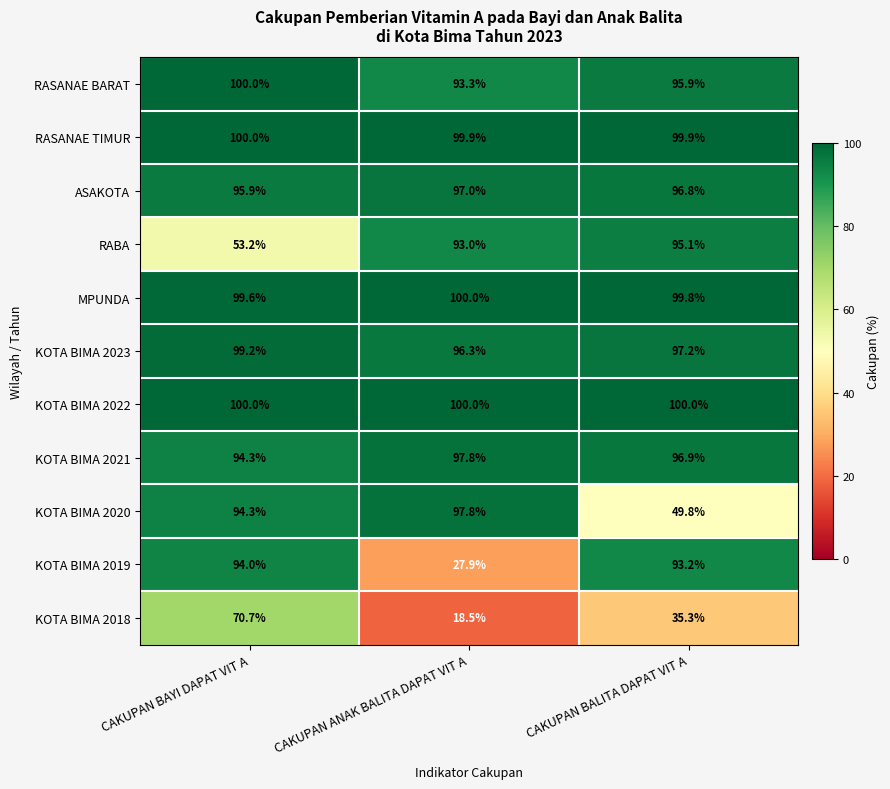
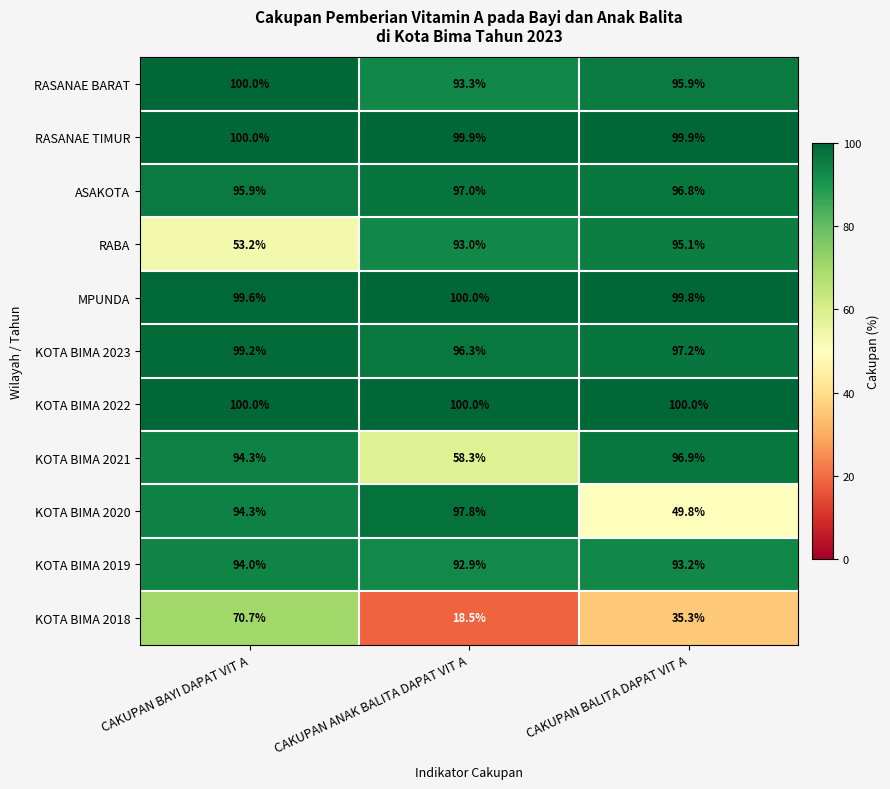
  {
    "RASANAE BARAT": {
      "CAKUPAN BAYI DAPAT VIT A": "100.0%",
      "CAKUPAN ANAK BALITA DAPAT VIT A": "93.3%",
      "CAKUPAN BALITA DAPAT VIT A": "95.9%"
    },
    "RASANAE TIMUR": {
      "CAKUPAN BAYI DAPAT VIT A": "100.0%",
      "CAKUPAN ANAK BALITA DAPAT VIT A": "99.9%",
      "CAKUPAN BALITA DAPAT VIT A": "99.9%"
    },
    "ASAKOTA": {
      "CAKUPAN BAYI DAPAT VIT A": "95.9%",
      "CAKUPAN ANAK BALITA DAPAT VIT A": "97.0%",
      "CAKUPAN BALITA DAPAT VIT A": "96.8%"
    },
    "RABA": {
      "CAKUPAN BAYI DAPAT VIT A": "53.2%",
      "CAKUPAN ANAK BALITA DAPAT VIT A": "93.0%",
      "CAKUPAN BALITA DAPAT VIT A": "95.1%"
    },
    "MPUNDA": {
      "CAKUPAN BAYI DAPAT VIT A": "99.6%",
      "CAKUPAN ANAK BALITA DAPAT VIT A": "100.0%",
      "CAKUPAN BALITA DAPAT VIT A": "99.8%"
    },
    "KOTA BIMA 2023": {
      "CAKUPAN BAYI DAPAT VIT A": "99.2%",
      "CAKUPAN ANAK BALITA DAPAT VIT A": "96.3%",
      "CAKUPAN BALITA DAPAT VIT A": "97.2%"
    },
    "KOTA BIMA 2022": {
      "CAKUPAN BAYI DAPAT VIT A": "100.0%",
      "CAKUPAN ANAK BALITA DAPAT VIT A": "100.0%",
      "CAKUPAN BALITA DAPAT VIT A": "100.0%"
    },
    "KOTA BIMA 2021": {
      "CAKUPAN BAYI DAPAT VIT A": "94.3%",
-     "CAKUPAN ANAK BALITA DAPAT VIT A": "97.8%",
+     "CAKUPAN ANAK BALITA DAPAT VIT A": "58.3%",
      "CAKUPAN BALITA DAPAT VIT A": "96.9%"
    },
    "KOTA BIMA 2020": {
      "CAKUPAN BAYI DAPAT VIT A": "94.3%",
      "CAKUPAN ANAK BALITA DAPAT VIT A": "97.8%",
      "CAKUPAN BALITA DAPAT VIT A": "49.8%"
    },
    "KOTA BIMA 2019": {
      "CAKUPAN BAYI DAPAT VIT A": "94.0%",
-     "CAKUPAN ANAK BALITA DAPAT VIT A": "27.9%",
+     "CAKUPAN ANAK BALITA DAPAT VIT A": "92.9%",
      "CAKUPAN BALITA DAPAT VIT A": "93.2%"
    },
    "KOTA BIMA 2018": {
      "CAKUPAN BAYI DAPAT VIT A": "70.7%",
      "CAKUPAN ANAK BALITA DAPAT VIT A": "18.5%",
      "CAKUPAN BALITA DAPAT VIT A": "35.3%"
    }
  }
